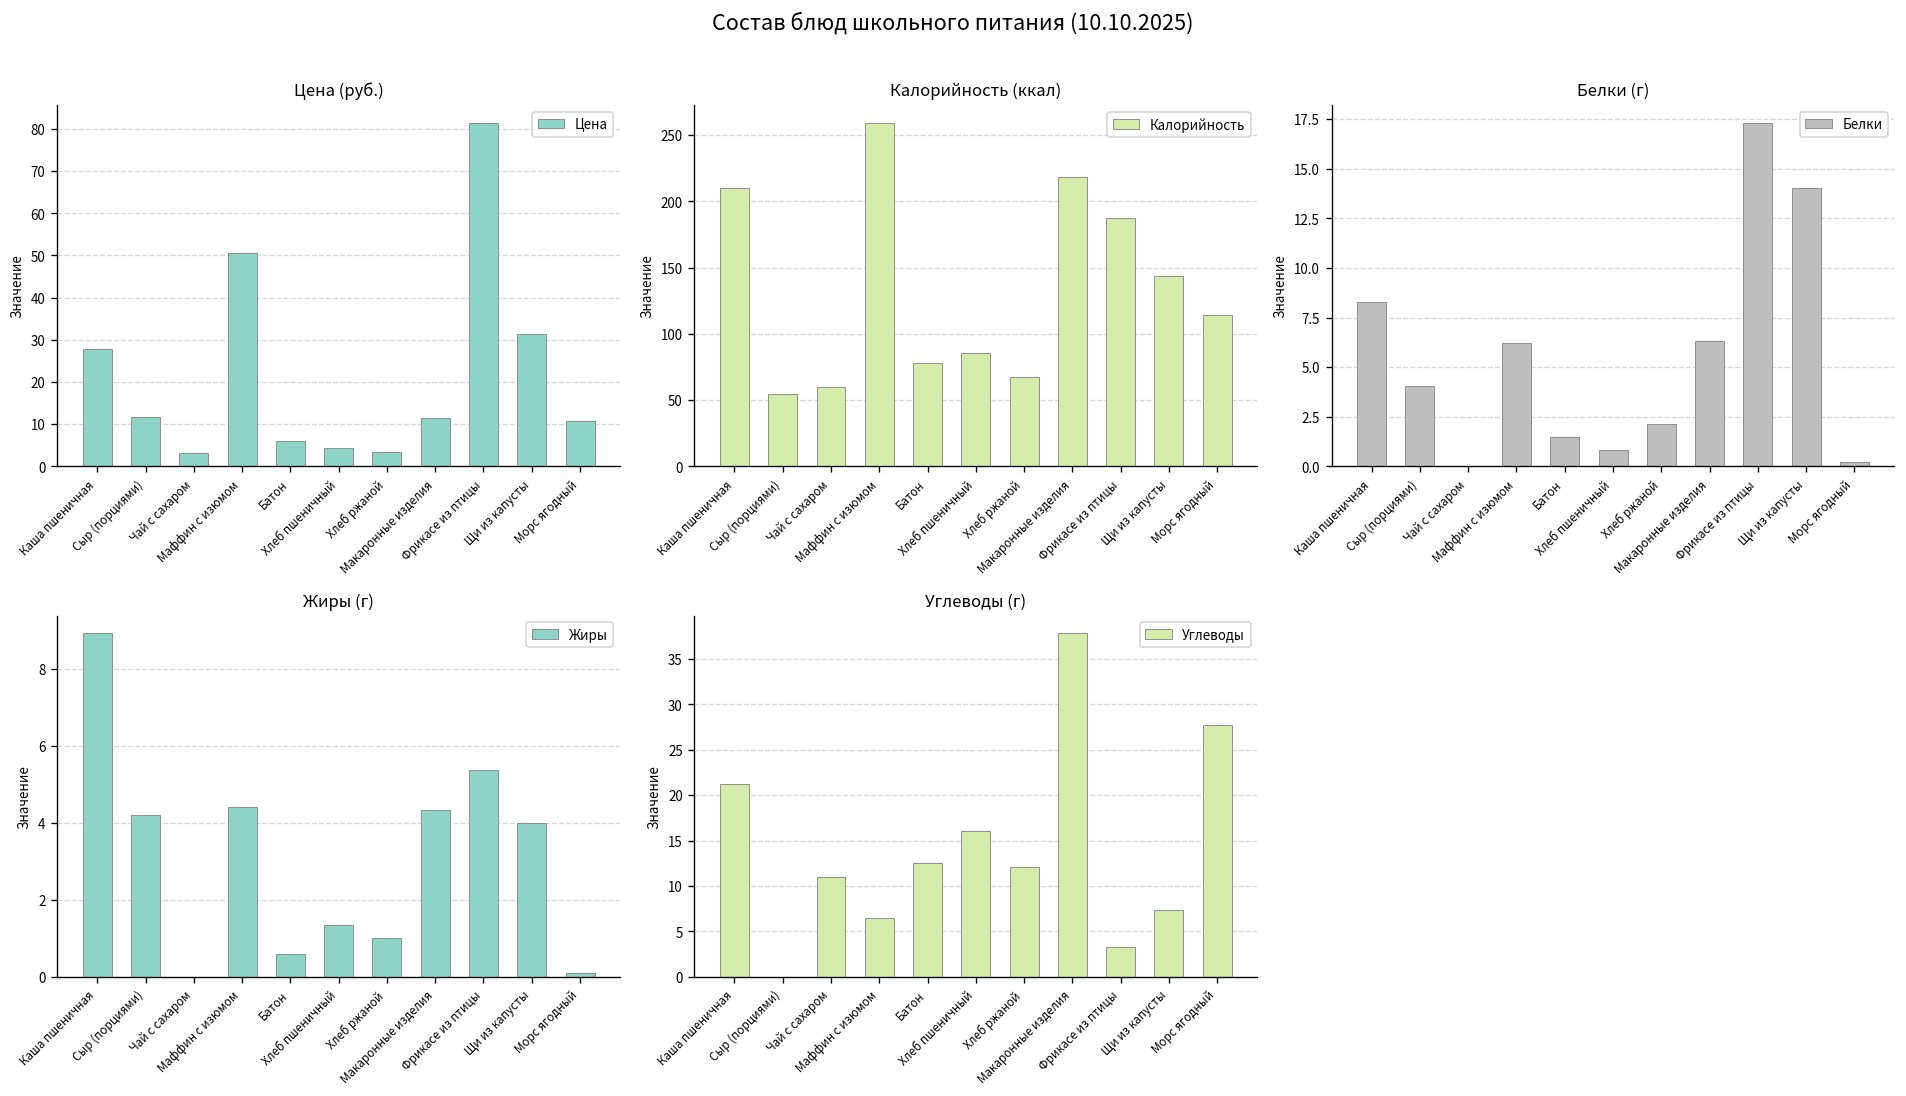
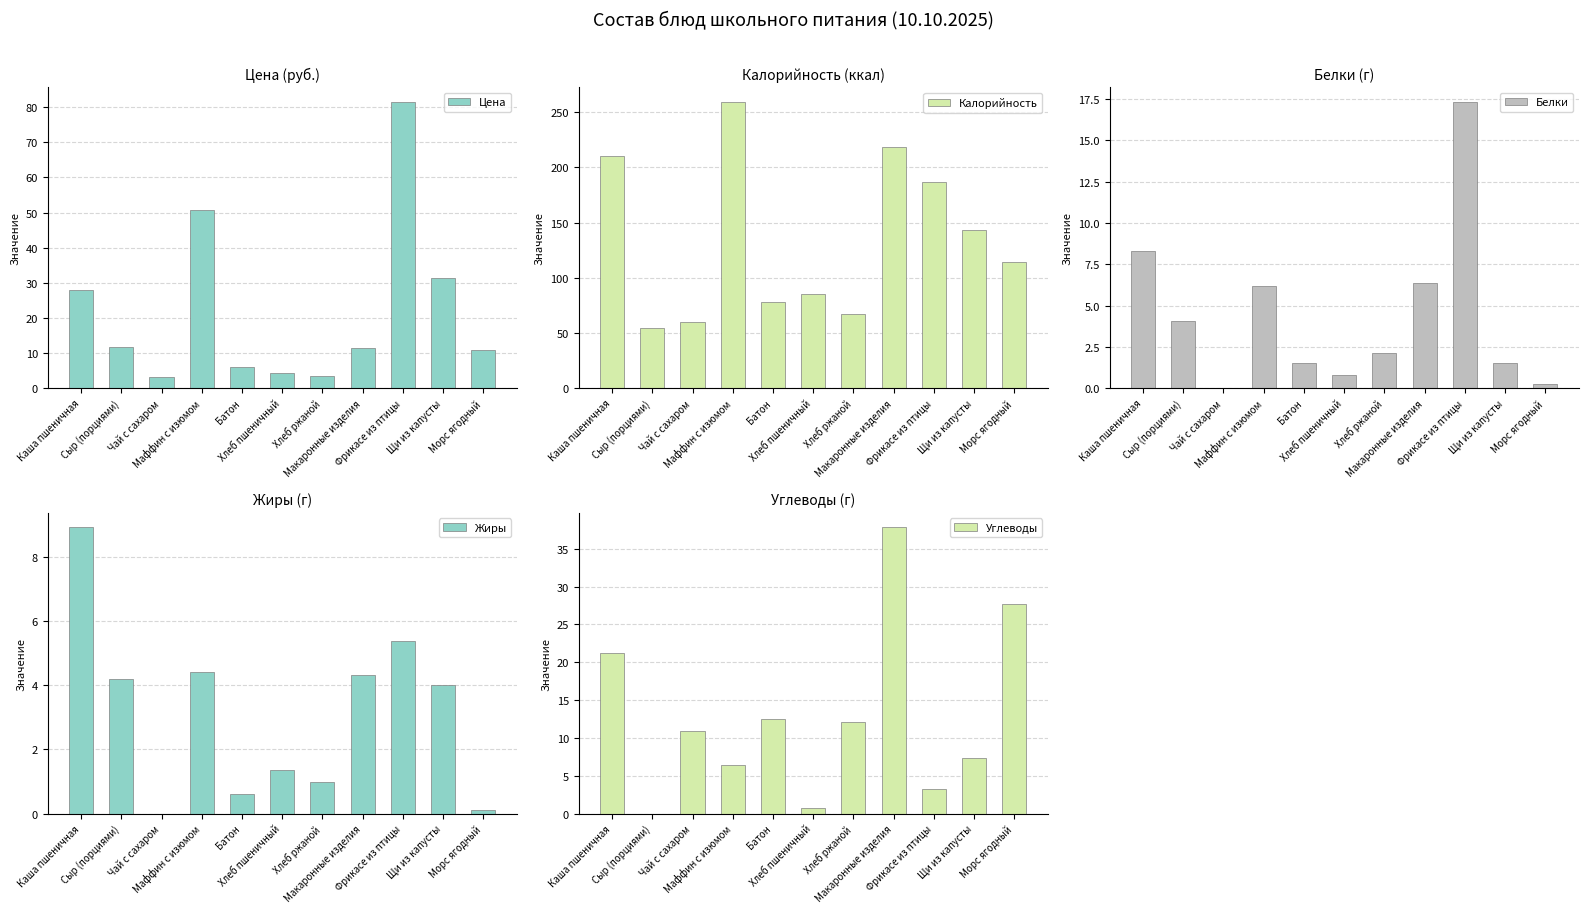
  {
    "Цена (руб.)": {
      "Каша пшеничная": 28,
      "Сыр (порциями)": 12,
      "Чай с сахаром": 3,
      "Маффин с изюмом": 51,
      "Батон": 6,
      "Хлеб пшеничный": 4,
      "Хлеб ржаной": 4,
      "Макаронные изделия": 11,
      "Фрикасе из птицы": 82,
      "Щи из капусты": 31,
      "Морс ягодный": 11
    },
    "Калорийность (ккал)": {
      "Каша пшеничная": 210,
      "Сыр (порциями)": 54,
      "Чай с сахаром": 60,
      "Маффин с изюмом": 260,
      "Батон": 78,
      "Хлеб пшеничный": 85,
      "Хлеб ржаной": 67,
      "Макаронные изделия": 218,
      "Фрикасе из птицы": 187,
      "Щи из капусты": 144,
      "Морс ягодный": 114
    },
    "Белки (г)": {
      "Каша пшеничная": 8.3,
      "Сыр (порциями)": 4.0,
      "Чай с сахаром": 0.0,
      "Маффин с изюмом": 6.2,
      "Батон": 1.5,
      "Хлеб пшеничный": 0.8,
      "Хлеб ржаной": 2.1,
      "Макаронные изделия": 6.3,
      "Фрикасе из птицы": 17.3,
-     "Щи из капусты": 14.0,
+     "Щи из капусты": 1.5,
      "Морс ягодный": 0.2
    },
    "Жиры (г)": {
      "Каша пшеничная": 8.9,
      "Сыр (порциями)": 4.2,
      "Чай с сахаром": 0.0,
      "Маффин с изюмом": 4.4,
      "Батон": 0.6,
      "Хлеб пшеничный": 1.4,
      "Хлеб ржаной": 1.0,
      "Макаронные изделия": 4.3,
      "Фрикасе из птицы": 5.4,
      "Щи из капусты": 4.0,
      "Морс ягодный": 0.1
    },
    "Углеводы (г)": {
      "Каша пшеничная": 21,
      "Сыр (порциями)": 0,
      "Чай с сахаром": 11,
      "Маффин с изюмом": 6,
      "Батон": 13,
-     "Хлеб пшеничный": 16,
+     "Хлеб пшеничный": 1,
      "Хлеб ржаной": 12,
      "Макаронные изделия": 38,
      "Фрикасе из птицы": 3,
      "Щи из капусты": 7,
      "Морс ягодный": 28
    }
  }
